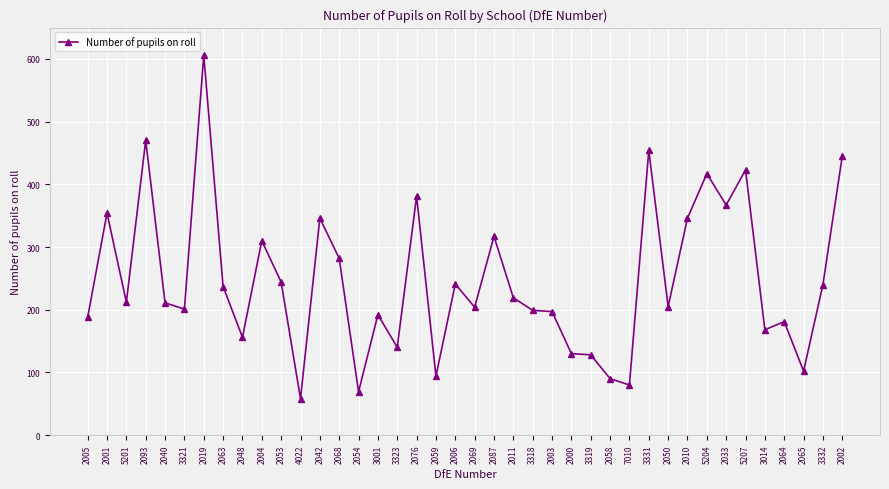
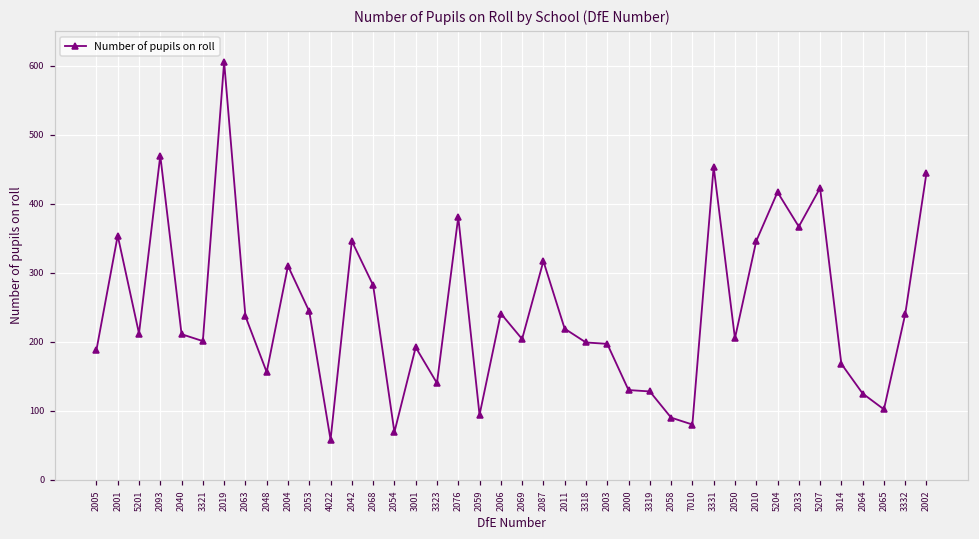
  {
    "2005": 190,
    "2001": 350,
    "5201": 210,
    "2093": 470,
    "2040": 210,
    "3321": 200,
    "2019": 610,
    "2063": 240,
    "2048": 160,
    "2004": 310,
    "2053": 240,
    "4022": 60,
    "2042": 350,
    "2068": 280,
    "2054": 70,
    "3001": 190,
    "3323": 140,
    "2076": 380,
    "2059": 90,
    "2006": 240,
    "2069": 200,
    "2087": 320,
    "2011": 220,
    "3318": 200,
    "2003": 200,
    "2000": 130,
    "3319": 130,
    "2058": 90,
    "7010": 80,
    "3331": 450,
    "2050": 210,
    "2010": 350,
    "5204": 420,
    "2033": 370,
    "5207": 420,
    "3014": 170,
-   "2064": 180,
+   "2064": 130,
    "2065": 100,
    "3332": 240,
    "2002": 450
  }
